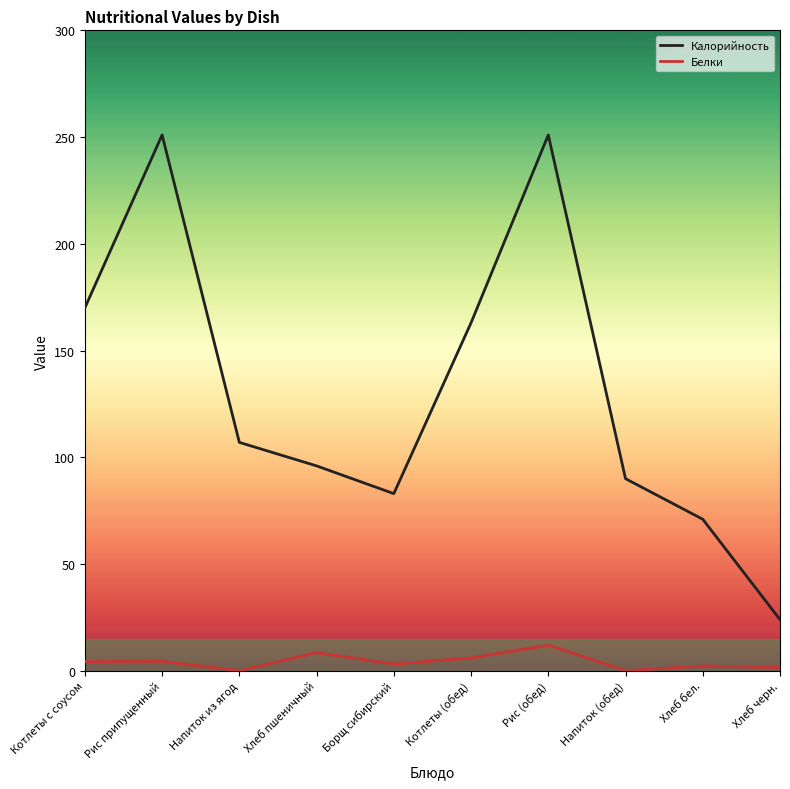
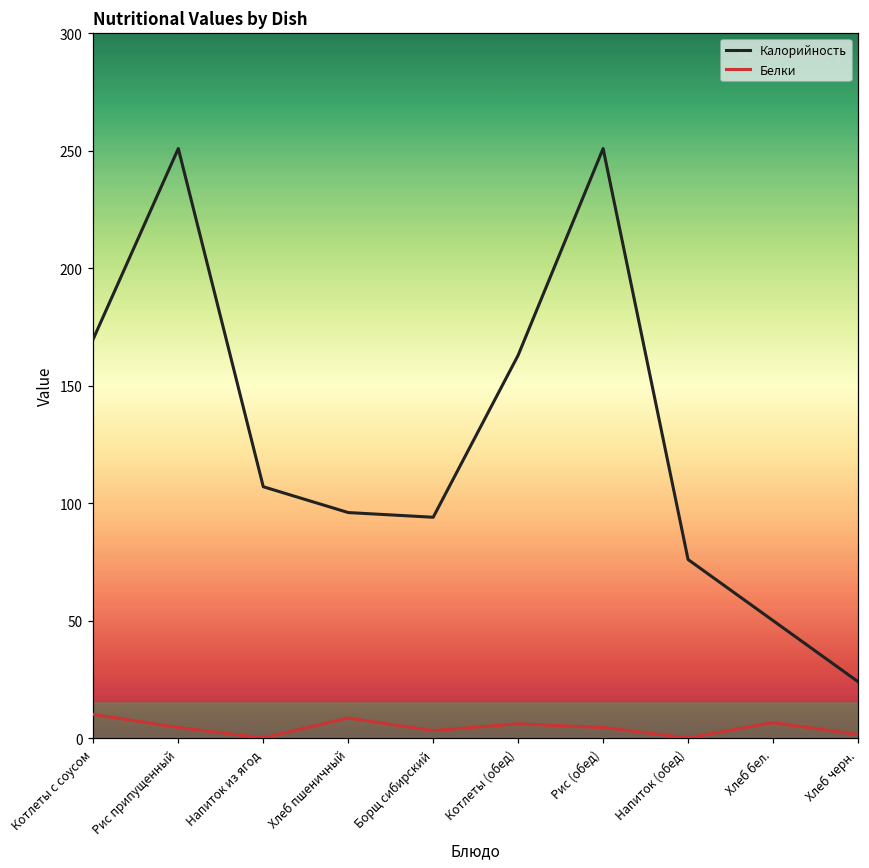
  {
    "Калорийность": {
      "Котлеты с соусом": 170,
      "Рис припущенный": 251,
      "Напиток из ягод": 107,
      "Хлеб пшеничный": 96,
-     "Борщ сибирский": 83,
+     "Борщ сибирский": 94,
      "Котлеты (обед)": 163,
      "Рис (обед)": 251,
-     "Напиток (обед)": 90,
-     "Хлеб бел.": 71,
+     "Напиток (обед)": 76,
+     "Хлеб бел.": 50,
      "Хлеб черн.": 24
    },
    "Белки": {
-     "Котлеты с соусом": 4,
+     "Котлеты с соусом": 10,
      "Рис припущенный": 4,
      "Напиток из ягод": 0,
      "Хлеб пшеничный": 9,
      "Борщ сибирский": 3,
      "Котлеты (обед)": 6,
-     "Рис (обед)": 12,
+     "Рис (обед)": 4,
      "Напиток (обед)": 0,
-     "Хлеб бел.": 2,
+     "Хлеб бел.": 7,
      "Хлеб черн.": 2
    }
  }
